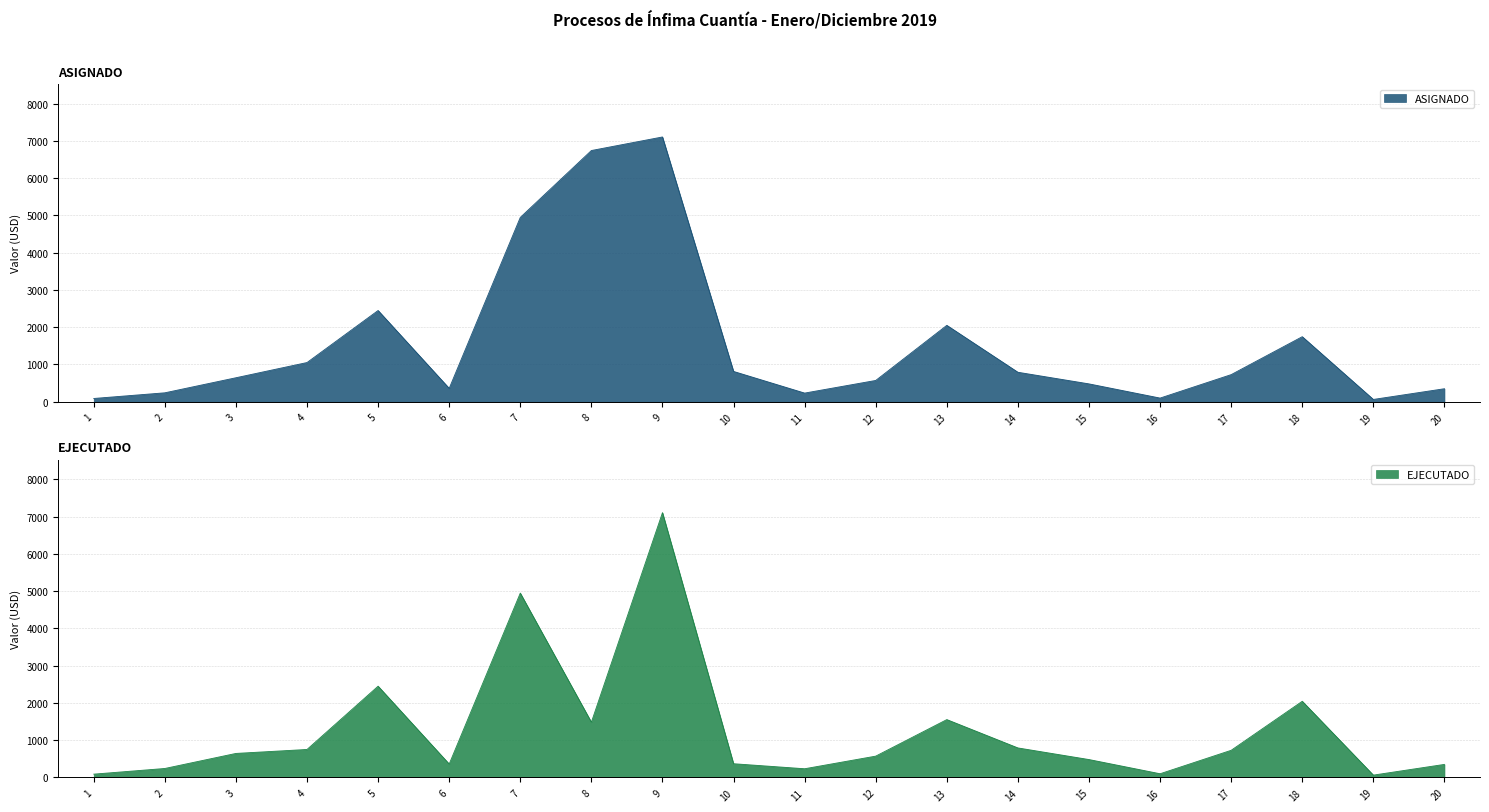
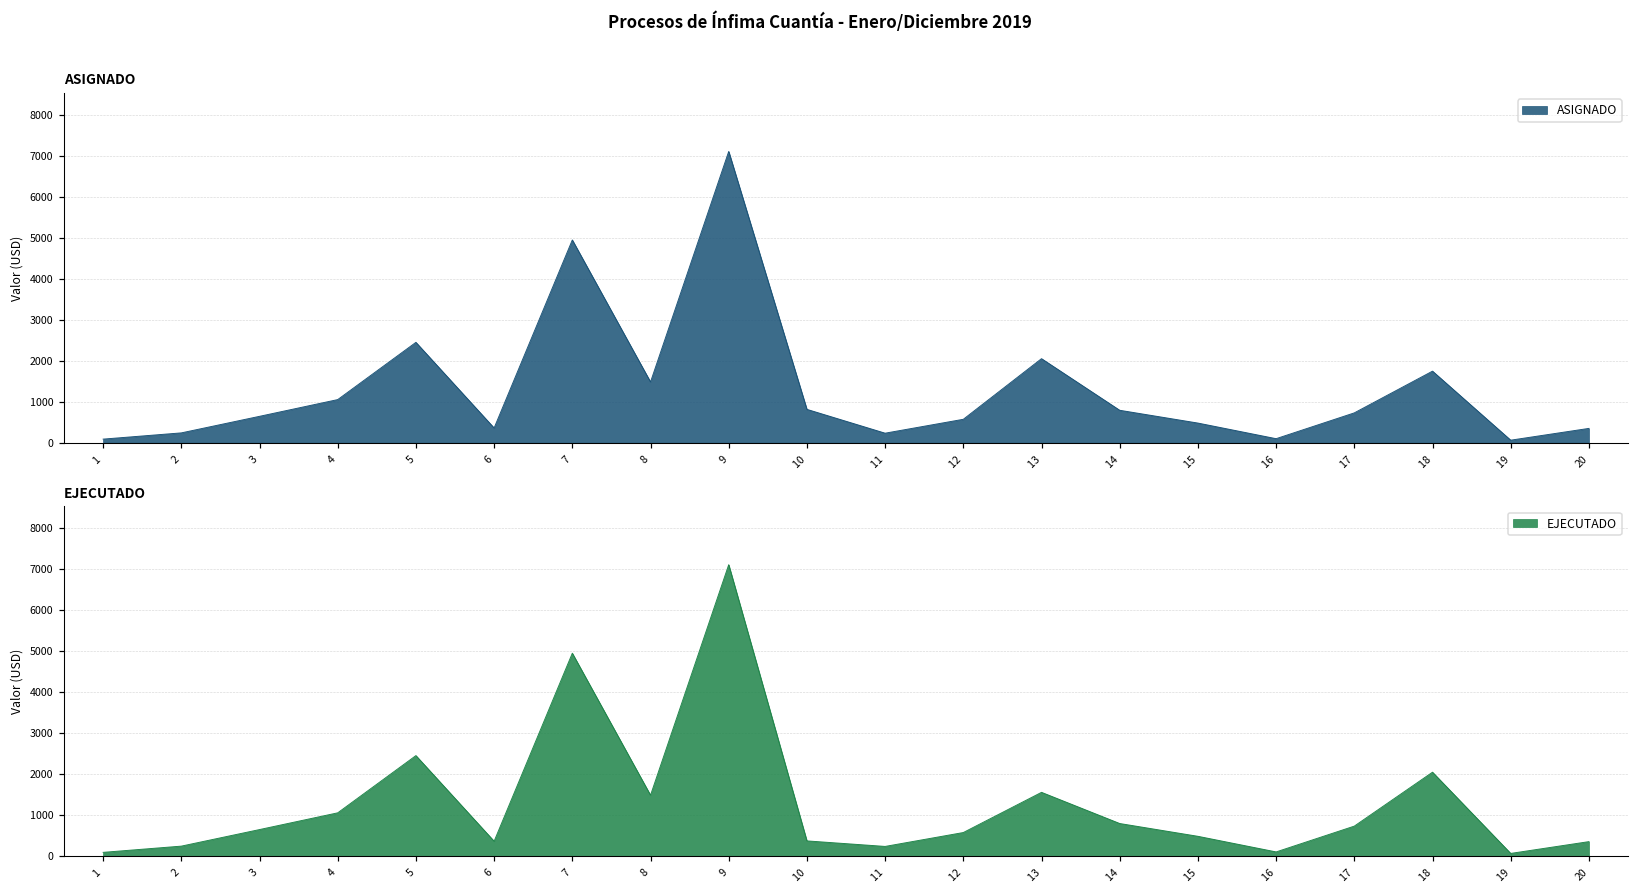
  {
    "ASIGNADO": {
      "1": 100,
      "2": 200,
      "3": 600,
      "4": 1100,
      "5": 2400,
      "6": 400,
      "7": 4900,
-     "8": 6700,
+     "8": 1500,
      "9": 7100,
      "10": 800,
      "11": 200,
      "12": 600,
      "13": 2100,
      "14": 800,
      "15": 500,
      "16": 100,
      "17": 700,
      "18": 1700,
      "19": 100,
      "20": 400
    },
    "EJECUTADO": {
      "1": 100,
      "2": 200,
      "3": 600,
-     "4": 800,
+     "4": 1100,
      "5": 2400,
      "6": 400,
      "7": 4900,
      "8": 1500,
      "9": 7100,
      "10": 400,
      "11": 200,
      "12": 600,
      "13": 1600,
      "14": 800,
      "15": 500,
      "16": 100,
      "17": 700,
      "18": 2000,
      "19": 100,
      "20": 400
    }
  }
